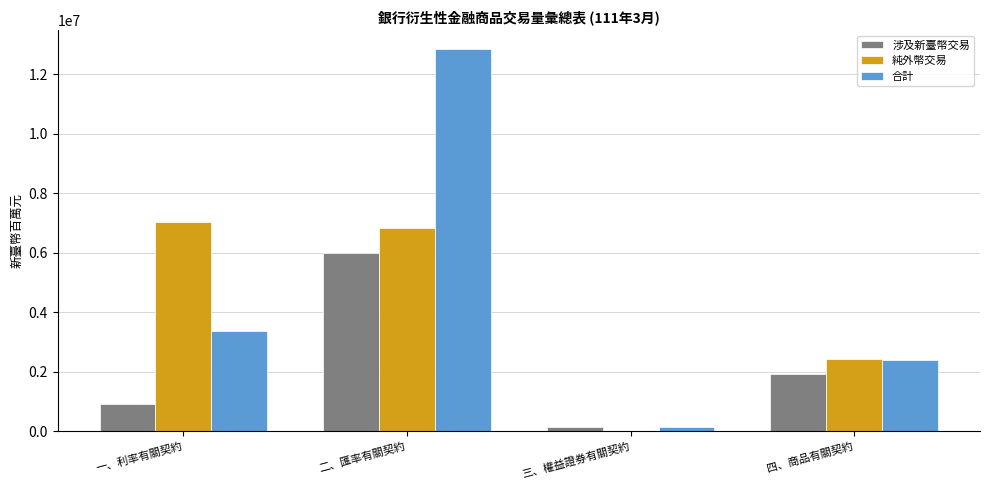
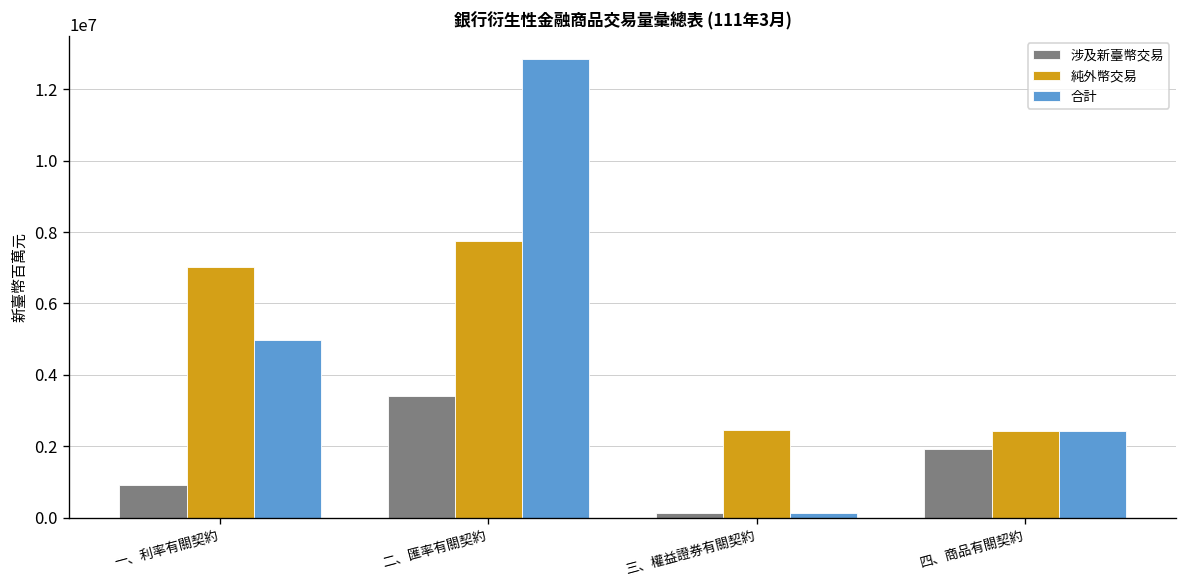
  {
    "涉及新臺幣交易": {
      "一、利率有關契約": 900000,
-     "二、匯率有關契約": 6000000,
+     "二、匯率有關契約": 3400000,
      "三、權益證券有關契約": 100000,
      "四、商品有關契約": 1900000
    },
    "純外幣交易": {
      "一、利率有關契約": 7000000,
-     "二、匯率有關契約": 6800000,
-     "三、權益證券有關契約": 0,
+     "二、匯率有關契約": 7800000,
+     "三、權益證券有關契約": 2500000,
      "四、商品有關契約": 2400000
    },
    "合計": {
-     "一、利率有關契約": 3400000,
+     "一、利率有關契約": 5000000,
      "二、匯率有關契約": 12800000,
      "三、權益證券有關契約": 100000,
      "四、商品有關契約": 2400000
    }
  }
